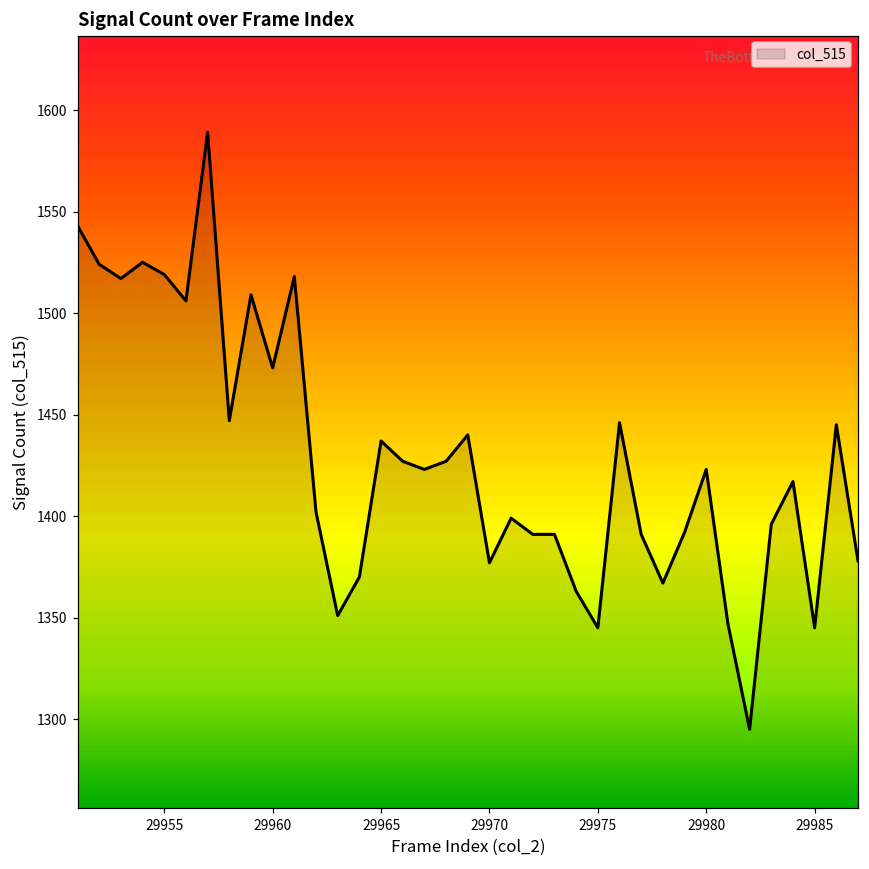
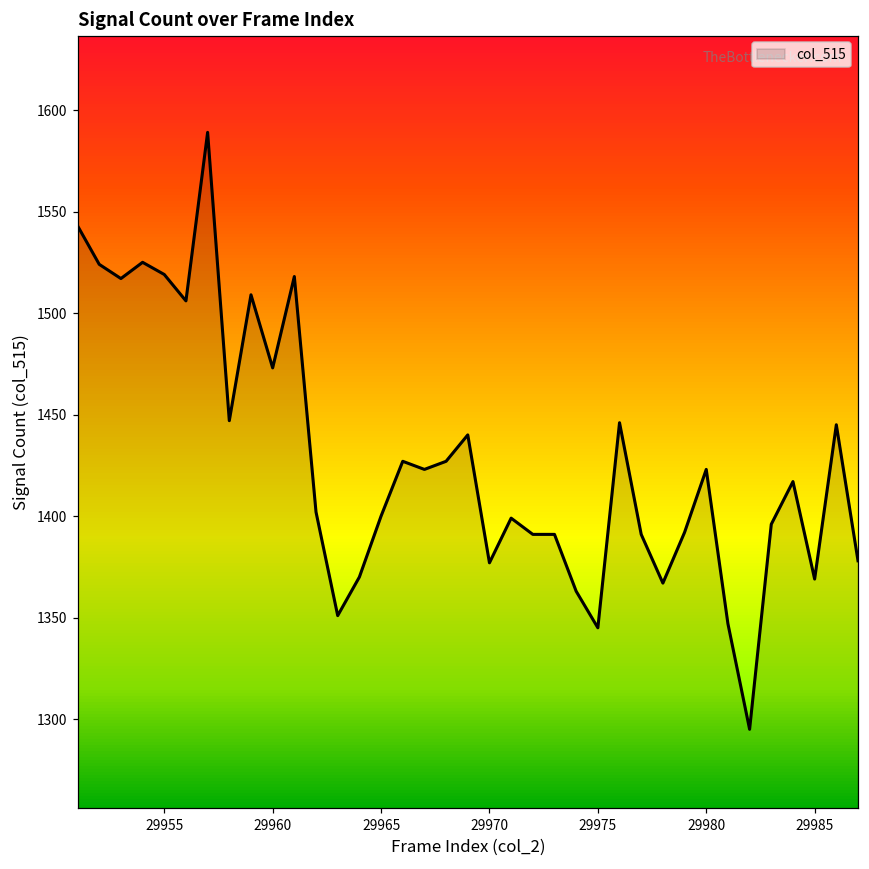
  {
    "29955": 1519,
    "29960": 1473,
-   "29965": 1437,
+   "29965": 1400,
    "29970": 1377,
    "29975": 1345,
    "29980": 1423,
-   "29985": 1345
+   "29985": 1369
  }
